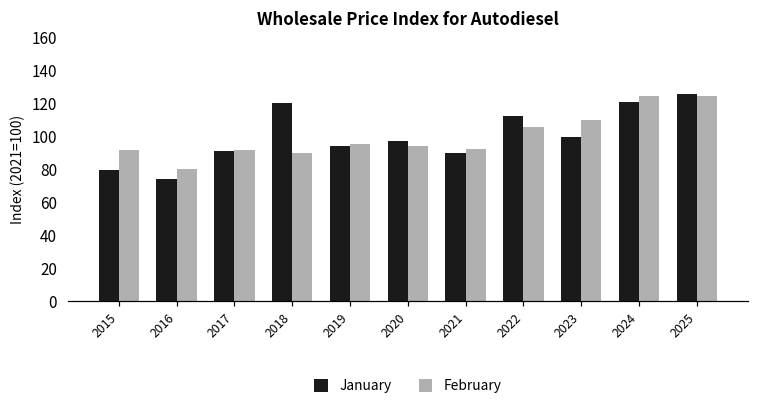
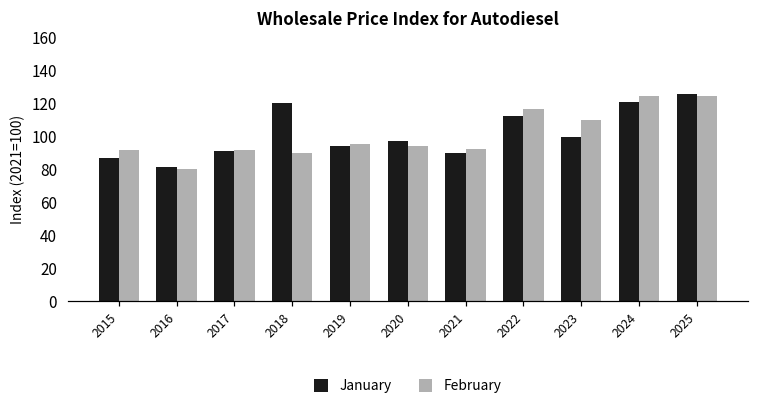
  {
    "January": {
-     "2015": 79,
-     "2016": 74,
+     "2015": 87,
+     "2016": 81,
      "2017": 91,
      "2018": 120,
      "2019": 94,
      "2020": 97,
      "2021": 90,
      "2022": 112,
      "2023": 100,
      "2024": 121,
      "2025": 126
    },
    "February": {
      "2015": 92,
      "2016": 80,
      "2017": 91,
      "2018": 90,
      "2019": 95,
      "2020": 94,
      "2021": 92,
-     "2022": 105,
+     "2022": 116,
      "2023": 110,
      "2024": 124,
      "2025": 124
    }
  }
